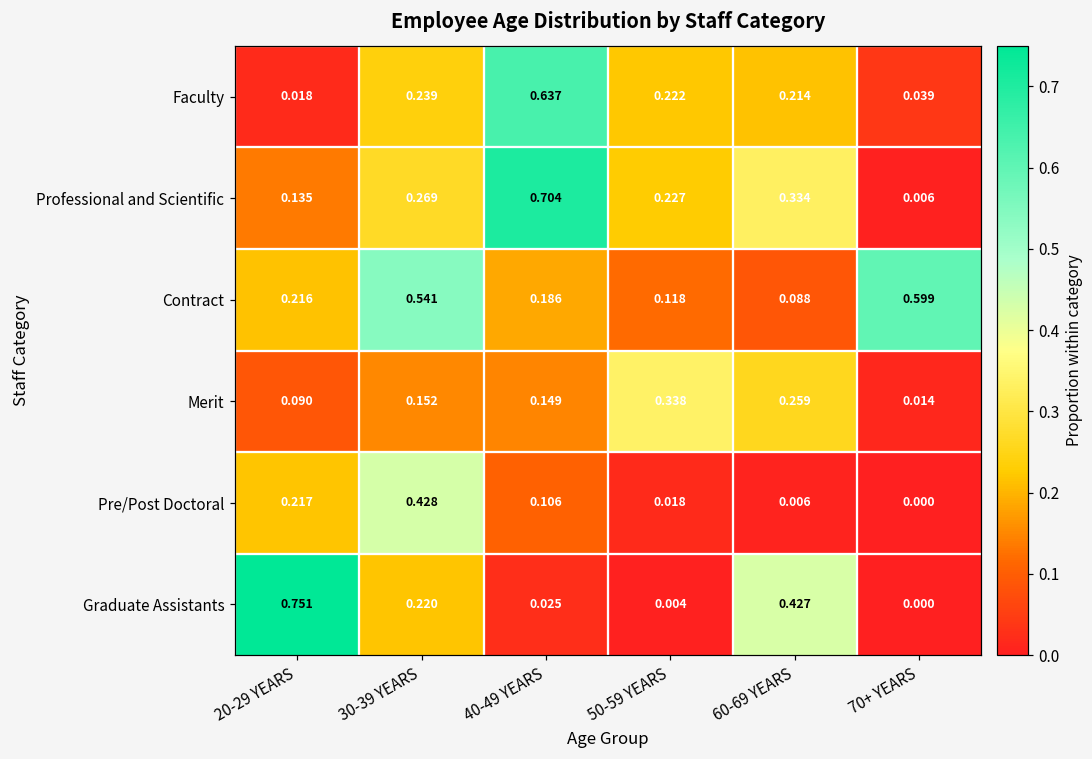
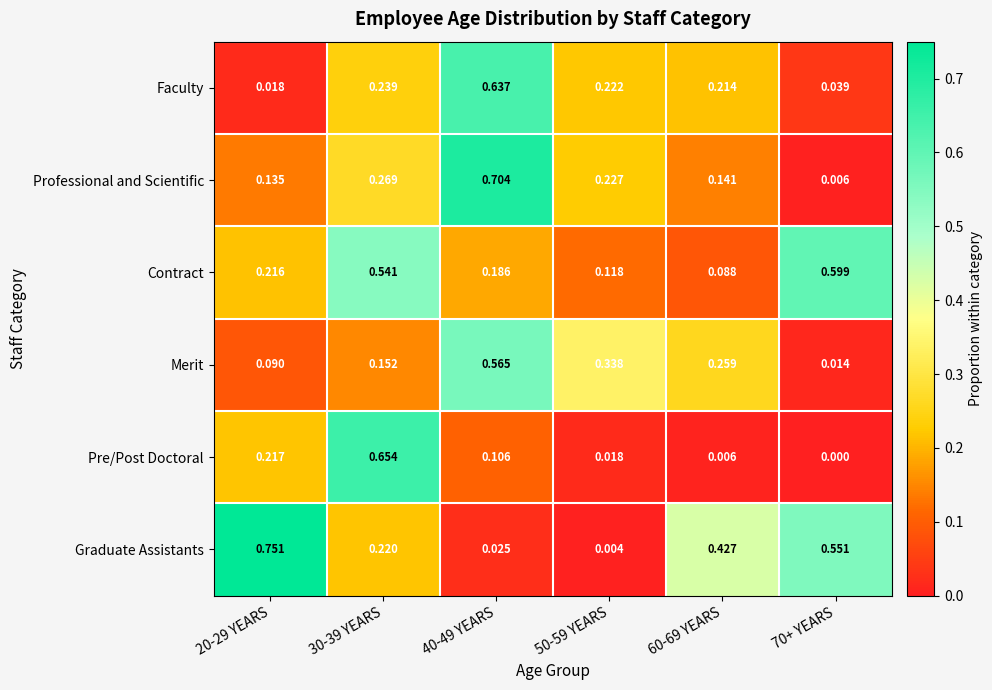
  {
    "Faculty": {
      "20-29 YEARS": 0.018,
      "30-39 YEARS": 0.239,
      "40-49 YEARS": 0.637,
      "50-59 YEARS": 0.222,
      "60-69 YEARS": 0.214,
      "70+ YEARS": 0.039
    },
    "Professional and Scientific": {
      "20-29 YEARS": 0.135,
      "30-39 YEARS": 0.269,
      "40-49 YEARS": 0.704,
      "50-59 YEARS": 0.227,
-     "60-69 YEARS": 0.334,
+     "60-69 YEARS": 0.141,
      "70+ YEARS": 0.006
    },
    "Contract": {
      "20-29 YEARS": 0.216,
      "30-39 YEARS": 0.541,
      "40-49 YEARS": 0.186,
      "50-59 YEARS": 0.118,
      "60-69 YEARS": 0.088,
      "70+ YEARS": 0.599
    },
    "Merit": {
      "20-29 YEARS": 0.090,
      "30-39 YEARS": 0.152,
-     "40-49 YEARS": 0.149,
+     "40-49 YEARS": 0.565,
      "50-59 YEARS": 0.338,
      "60-69 YEARS": 0.259,
      "70+ YEARS": 0.014
    },
    "Pre/Post Doctoral": {
      "20-29 YEARS": 0.217,
-     "30-39 YEARS": 0.428,
+     "30-39 YEARS": 0.654,
      "40-49 YEARS": 0.106,
      "50-59 YEARS": 0.018,
      "60-69 YEARS": 0.006,
      "70+ YEARS": 0.000
    },
    "Graduate Assistants": {
      "20-29 YEARS": 0.751,
      "30-39 YEARS": 0.220,
      "40-49 YEARS": 0.025,
      "50-59 YEARS": 0.004,
      "60-69 YEARS": 0.427,
-     "70+ YEARS": 0.000
+     "70+ YEARS": 0.551
    }
  }
